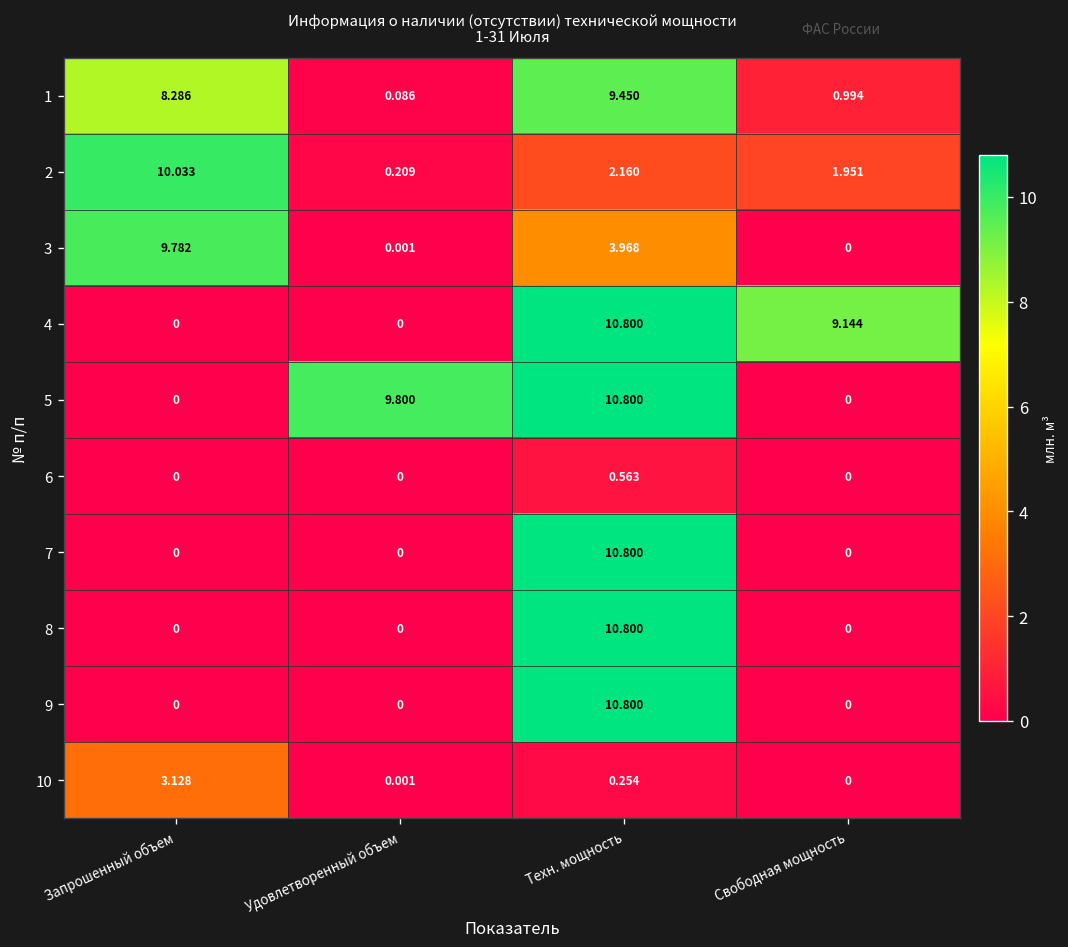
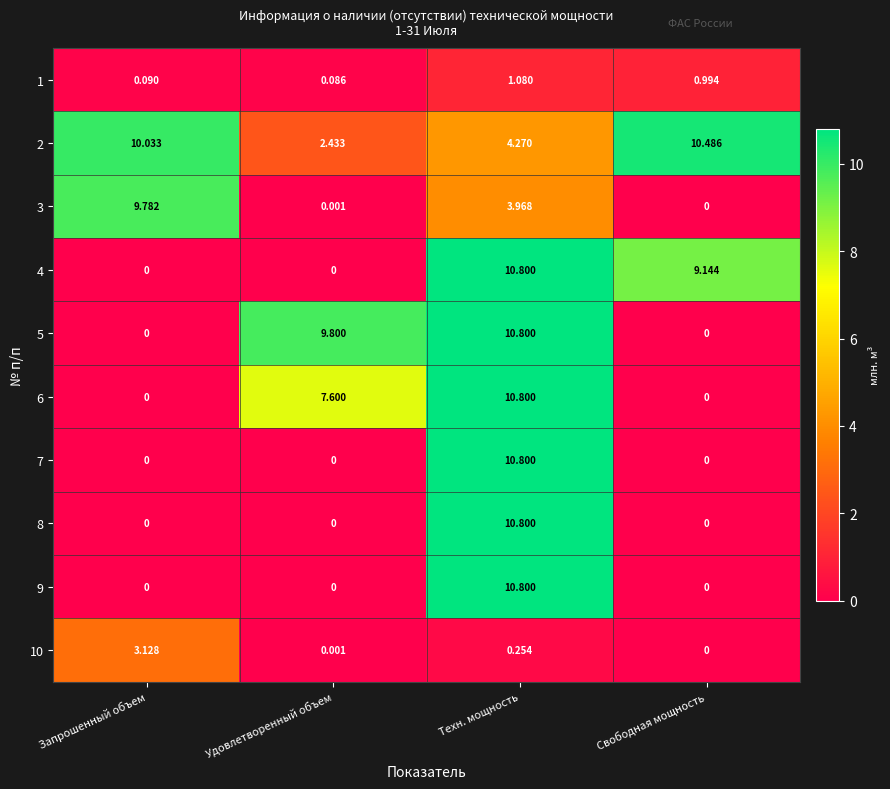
  {
    "1": {
-     "Запрошенный объем": 8.286,
+     "Запрошенный объем": 0.090,
      "Удовлетворенный объем": 0.086,
-     "Техн. мощность": 9.450,
+     "Техн. мощность": 1.080,
      "Свободная мощность": 0.994
    },
    "2": {
      "Запрошенный объем": 10.033,
-     "Удовлетворенный объем": 0.209,
-     "Техн. мощность": 2.160,
-     "Свободная мощность": 1.951
+     "Удовлетворенный объем": 2.433,
+     "Техн. мощность": 4.270,
+     "Свободная мощность": 10.486
    },
    "3": {
      "Запрошенный объем": 9.782,
      "Удовлетворенный объем": 0.001,
      "Техн. мощность": 3.968,
      "Свободная мощность": 0
    },
    "4": {
      "Запрошенный объем": 0,
      "Удовлетворенный объем": 0,
      "Техн. мощность": 10.800,
      "Свободная мощность": 9.144
    },
    "5": {
      "Запрошенный объем": 0,
      "Удовлетворенный объем": 9.800,
      "Техн. мощность": 10.800,
      "Свободная мощность": 0
    },
    "6": {
      "Запрошенный объем": 0,
-     "Удовлетворенный объем": 0,
-     "Техн. мощность": 0.563,
+     "Удовлетворенный объем": 7.600,
+     "Техн. мощность": 10.800,
      "Свободная мощность": 0
    },
    "7": {
      "Запрошенный объем": 0,
      "Удовлетворенный объем": 0,
      "Техн. мощность": 10.800,
      "Свободная мощность": 0
    },
    "8": {
      "Запрошенный объем": 0,
      "Удовлетворенный объем": 0,
      "Техн. мощность": 10.800,
      "Свободная мощность": 0
    },
    "9": {
      "Запрошенный объем": 0,
      "Удовлетворенный объем": 0,
      "Техн. мощность": 10.800,
      "Свободная мощность": 0
    },
    "10": {
      "Запрошенный объем": 3.128,
      "Удовлетворенный объем": 0.001,
      "Техн. мощность": 0.254,
      "Свободная мощность": 0
    }
  }
